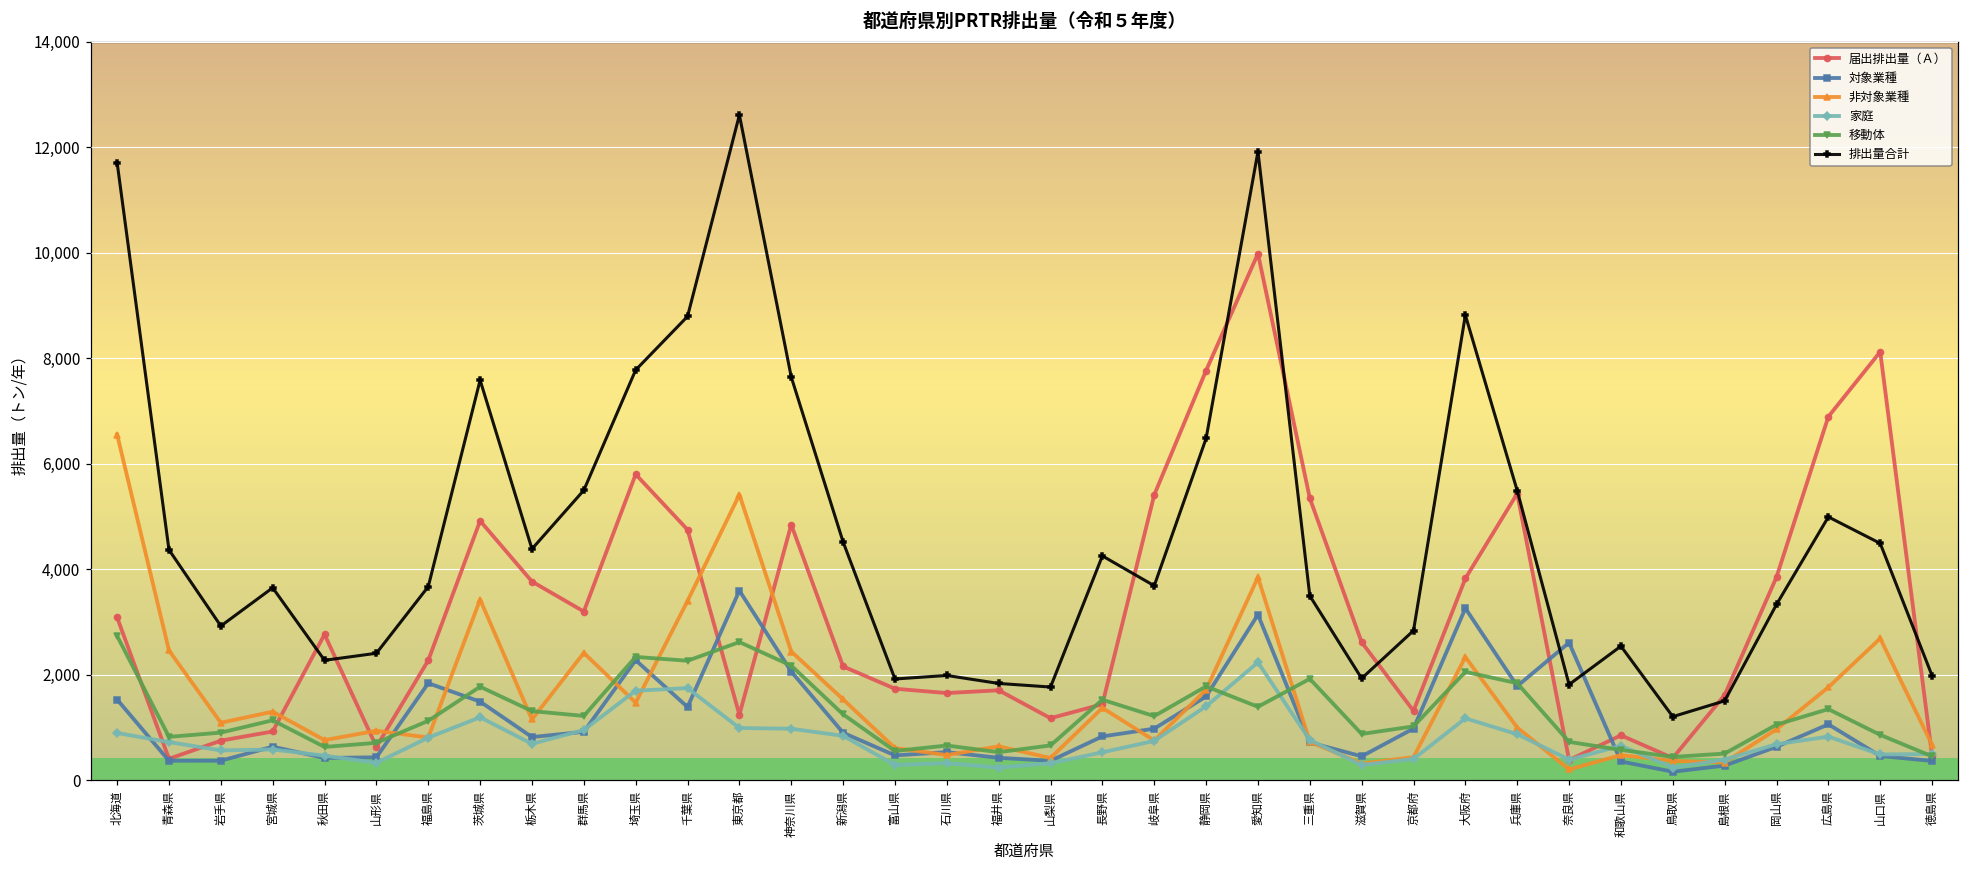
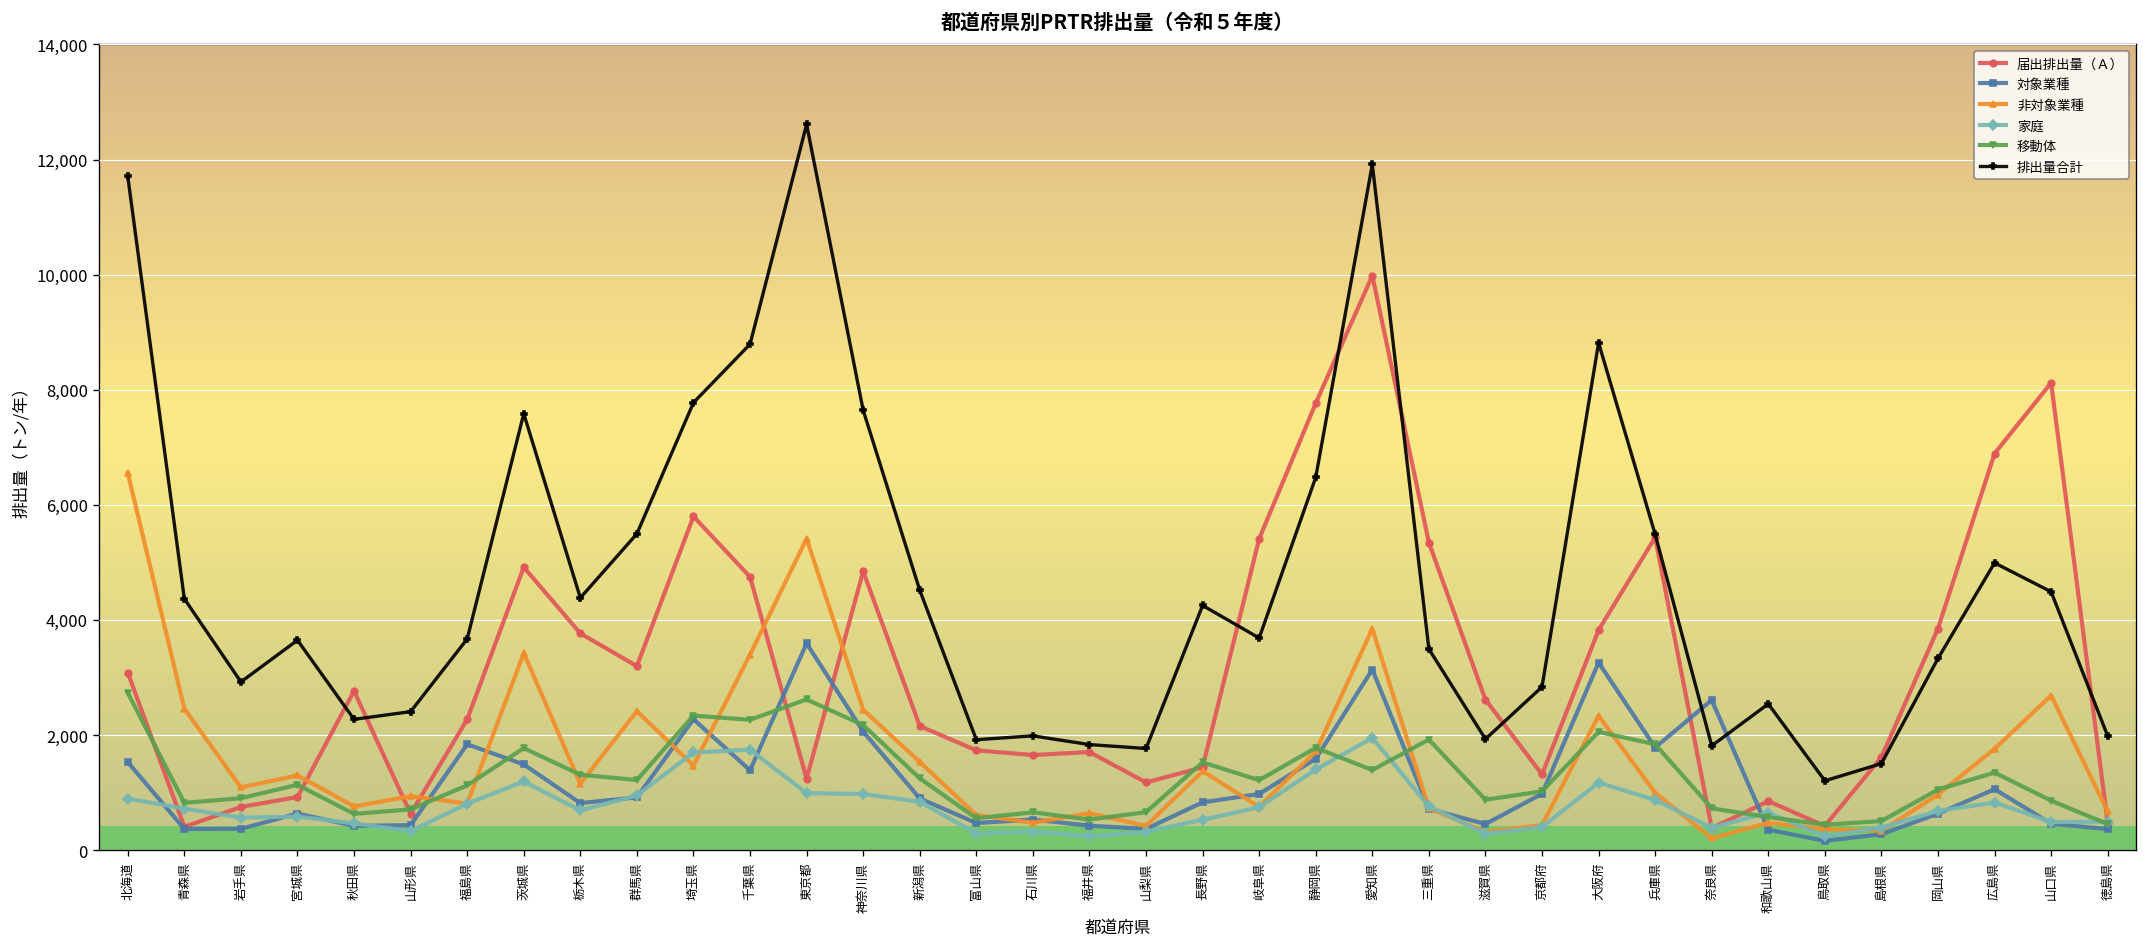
  {
    "届出排出量（Ａ）": {
      "北海道": "3,100",
      "岩手県": "700",
      "宮城県": "900",
      "秋田県": "2,800",
      "山形県": "600",
      "福島県": "2,300",
      "茨城県": "4,900",
      "栃木県": "3,800",
      "群馬県": "3,200",
      "埼玉県": "5,800",
      "千葉県": "4,700",
      "東京都": "1,200",
      "神奈川県": "4,800",
      "新潟県": "2,200",
      "富山県": "1,700",
      "石川県": "1,700",
      "福井県": "1,700",
      "山梨県": "1,200",
      "長野県": "1,400",
      "岐阜県": "5,400",
      "静岡県": "7,800",
      "愛知県": "10,000",
      "三重県": "5,300",
      "滋賀県": "2,600",
      "京都府": "1,300",
      "大阪府": "3,800",
      "兵庫県": "5,400",
      "和歌山県": "800",
      "島根県": "1,600",
      "岡山県": "3,900",
      "広島県": "6,900",
      "山口県": "8,100"
    },
    "対象業種": {
      "北海道": "1,500",
      "岩手県": "400",
      "宮城県": "600",
      "山形県": "400",
      "福島県": "1,800",
      "茨城県": "1,500",
      "栃木県": "800",
      "埼玉県": "2,300",
      "千葉県": "1,400",
      "東京都": "3,600",
      "神奈川県": "2,100",
      "新潟県": "900",
      "富山県": "500",
      "石川県": "500",
      "福井県": "400",
      "長野県": "800",
      "岐阜県": "1,000",
      "静岡県": "1,600",
      "愛知県": "3,100",
      "滋賀県": "500",
      "大阪府": "3,300",
      "兵庫県": "1,800",
      "奈良県": "2,600",
      "和歌山県": "400",
      "鳥取県": "200",
      "島根県": "300",
      "広島県": "1,100",
      "徳島県": "400"
    },
    "非対象業種": {
      "北海道": "6,600",
      "青森県": "2,500",
      "岩手県": "1,100",
      "宮城県": "1,300",
      "秋田県": "800",
      "山形県": "900",
      "茨城県": "3,400",
      "栃木県": "1,200",
      "群馬県": "2,400",
      "埼玉県": "1,500",
      "千葉県": "3,400",
      "東京都": "5,400",
      "神奈川県": "2,400",
      "新潟県": "1,500",
      "富山県": "600",
      "石川県": "500",
      "福井県": "600",
      "長野県": "1,400",
      "静岡県": "1,700",
      "愛知県": "3,800",
      "大阪府": "2,300",
      "兵庫県": "1,000",
      "奈良県": "200",
      "和歌山県": "500",
      "鳥取県": "400",
      "島根県": "300",
      "岡山県": "1,000",
      "広島県": "1,800",
      "山口県": "2,700",
      "徳島県": "700"
    },
    "家庭": {
      "北海道": "900",
      "青森県": "700",
      "岩手県": "600",
      "宮城県": "600",
      "山形県": "300",
      "茨城県": "1,200",
      "栃木県": "700",
      "埼玉県": "1,700",
      "千葉県": "1,700",
      "東京都": "1,000",
      "神奈川県": "1,000",
      "新潟県": "800",
      "富山県": "300",
      "石川県": "300",
      "福井県": "200",
      "長野県": "500",
      "静岡県": "1,400",
-     "愛知県": "2,200",
+     "愛知県": "1,900",
      "大阪府": "1,200",
      "兵庫県": "900",
      "和歌山県": "700",
      "鳥取県": "200",
      "島根県": "400",
      "広島県": "800"
    },
    "移動体": {
      "北海道": "2,700",
      "青森県": "800",
      "岩手県": "900",
      "宮城県": "1,100",
      "秋田県": "600",
      "山形県": "700",
      "福島県": "1,100",
      "茨城県": "1,800",
      "栃木県": "1,300",
      "群馬県": "1,200",
      "埼玉県": "2,300",
      "千葉県": "2,300",
      "東京都": "2,600",
      "神奈川県": "2,200",
      "新潟県": "1,200",
      "富山県": "600",
      "石川県": "700",
      "福井県": "500",
      "山梨県": "700",
      "長野県": "1,500",
      "岐阜県": "1,200",
      "静岡県": "1,800",
      "愛知県": "1,400",
      "三重県": "1,900",
      "滋賀県": "900",
      "大阪府": "2,100",
      "兵庫県": "1,800",
      "奈良県": "700",
      "和歌山県": "600",
      "島根県": "500",
      "岡山県": "1,100",
      "広島県": "1,300",
      "山口県": "900"
    },
    "排出量合計": {
      "北海道": "11,700",
      "青森県": "4,400",
      "岩手県": "2,900",
      "宮城県": "3,600",
      "秋田県": "2,300",
      "山形県": "2,400",
      "福島県": "3,700",
      "茨城県": "7,600",
      "栃木県": "4,400",
      "群馬県": "5,500",
      "埼玉県": "7,800",
      "千葉県": "8,800",
      "東京都": "12,600",
      "神奈川県": "7,600",
      "新潟県": "4,500",
      "富山県": "1,900",
      "石川県": "2,000",
      "福井県": "1,800",
      "山梨県": "1,800",
      "長野県": "4,300",
      "岐阜県": "3,700",
      "静岡県": "6,500",
      "愛知県": "11,900",
      "三重県": "3,500",
      "滋賀県": "1,900",
      "京都府": "2,800",
      "大阪府": "8,800",
      "兵庫県": "5,500",
      "奈良県": "1,800",
      "和歌山県": "2,500",
      "鳥取県": "1,200",
      "島根県": "1,500",
      "岡山県": "3,300",
      "広島県": "5,000",
      "山口県": "4,500",
      "徳島県": "2,000"
    }
  }
